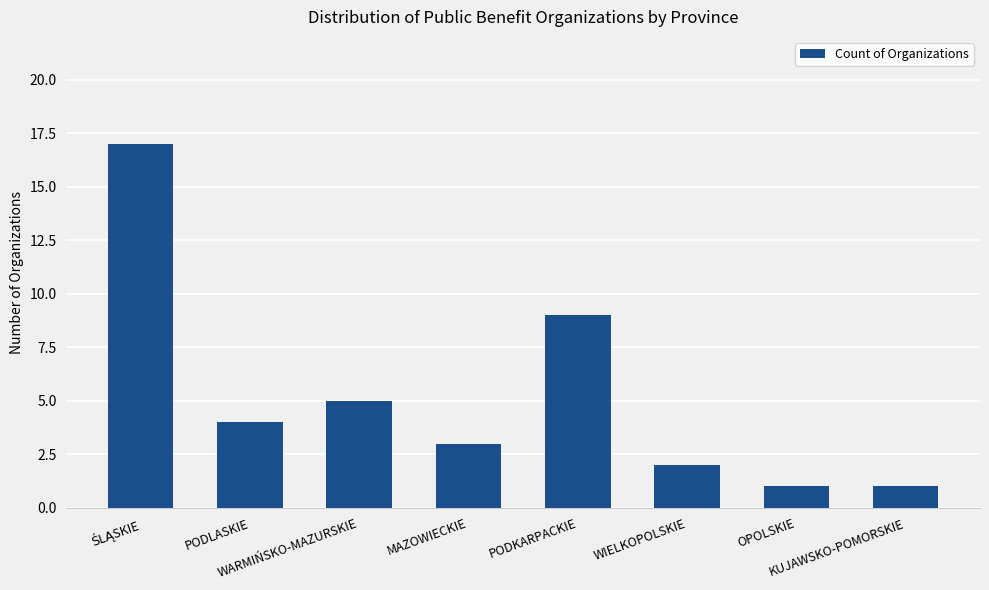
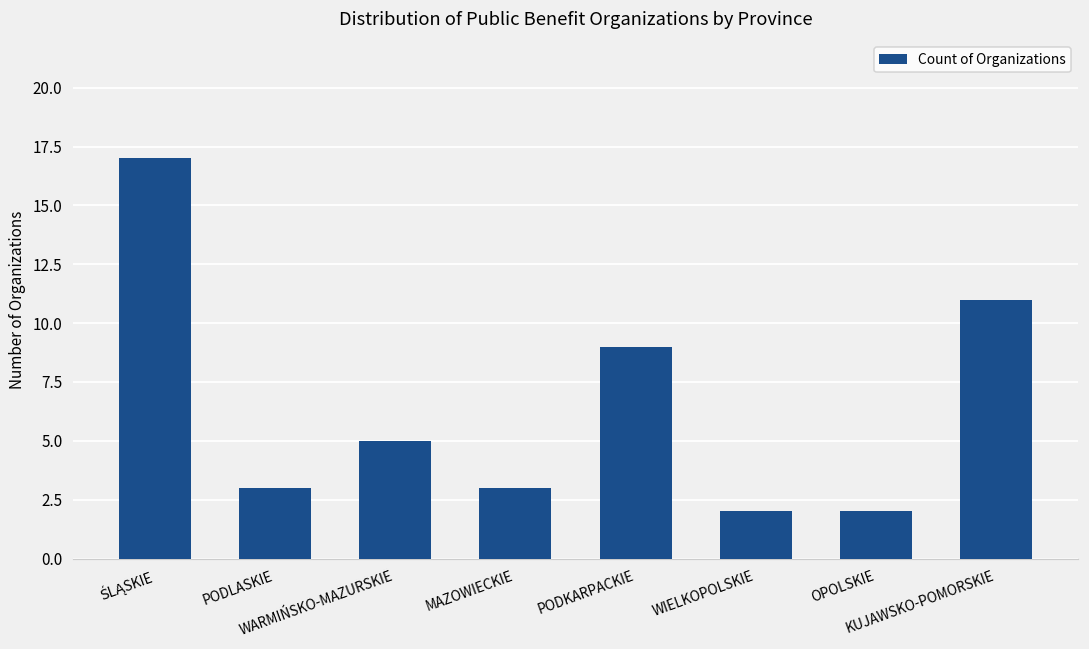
  {
    "ŚLĄSKIE": 17,
-   "PODLASKIE": 4,
+   "PODLASKIE": 3,
    "WARMIŃSKO-MAZURSKIE": 5,
    "MAZOWIECKIE": 3,
    "PODKARPACKIE": 9,
    "WIELKOPOLSKIE": 2,
-   "OPOLSKIE": 1,
-   "KUJAWSKO-POMORSKIE": 1
+   "OPOLSKIE": 2,
+   "KUJAWSKO-POMORSKIE": 11
  }
